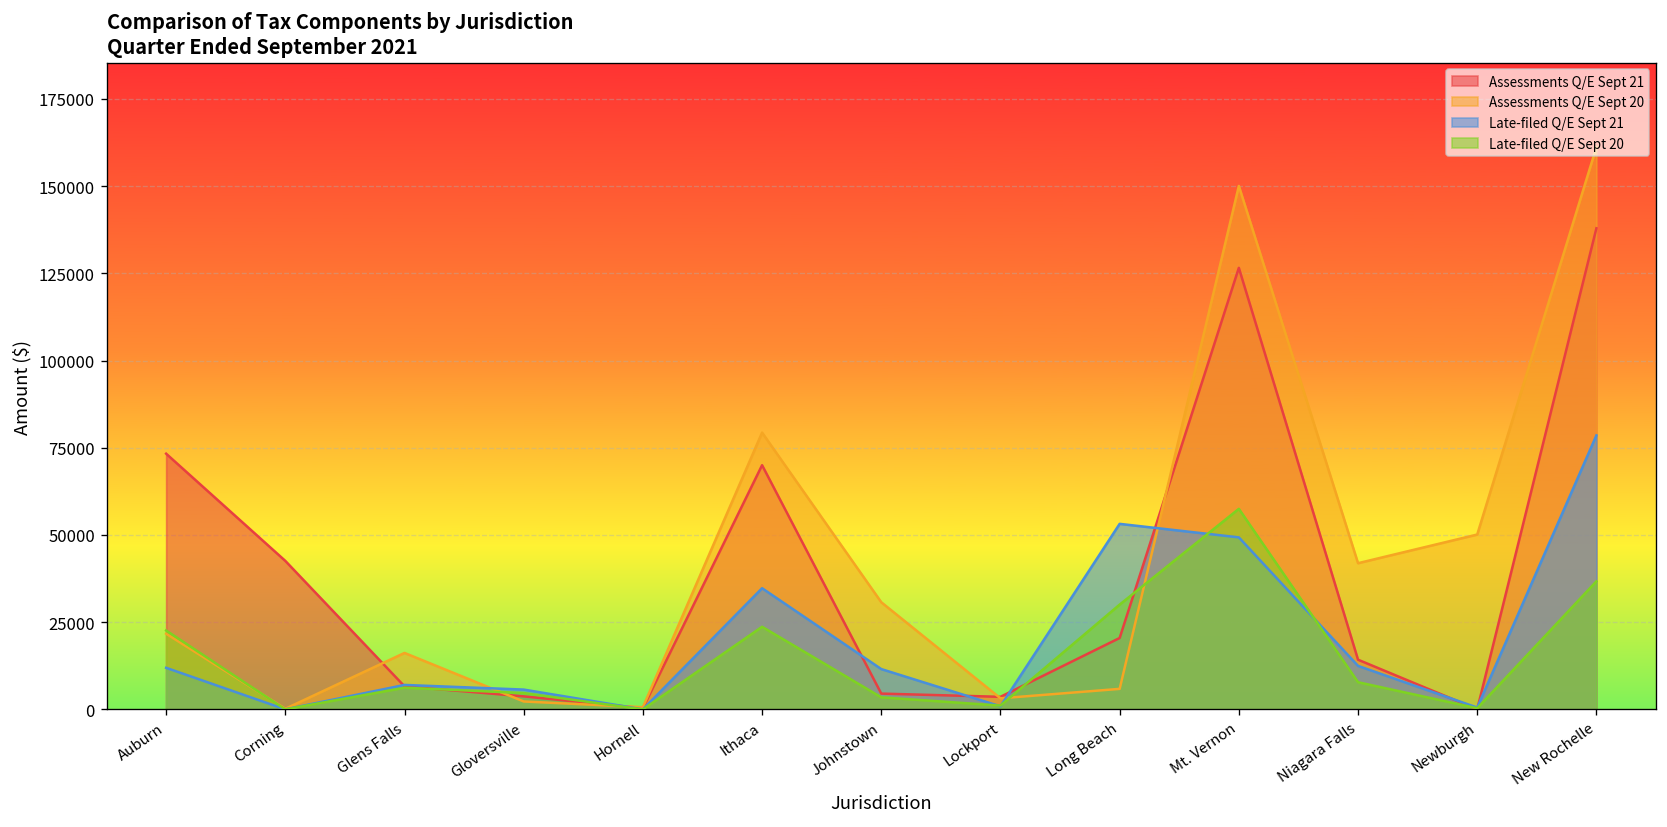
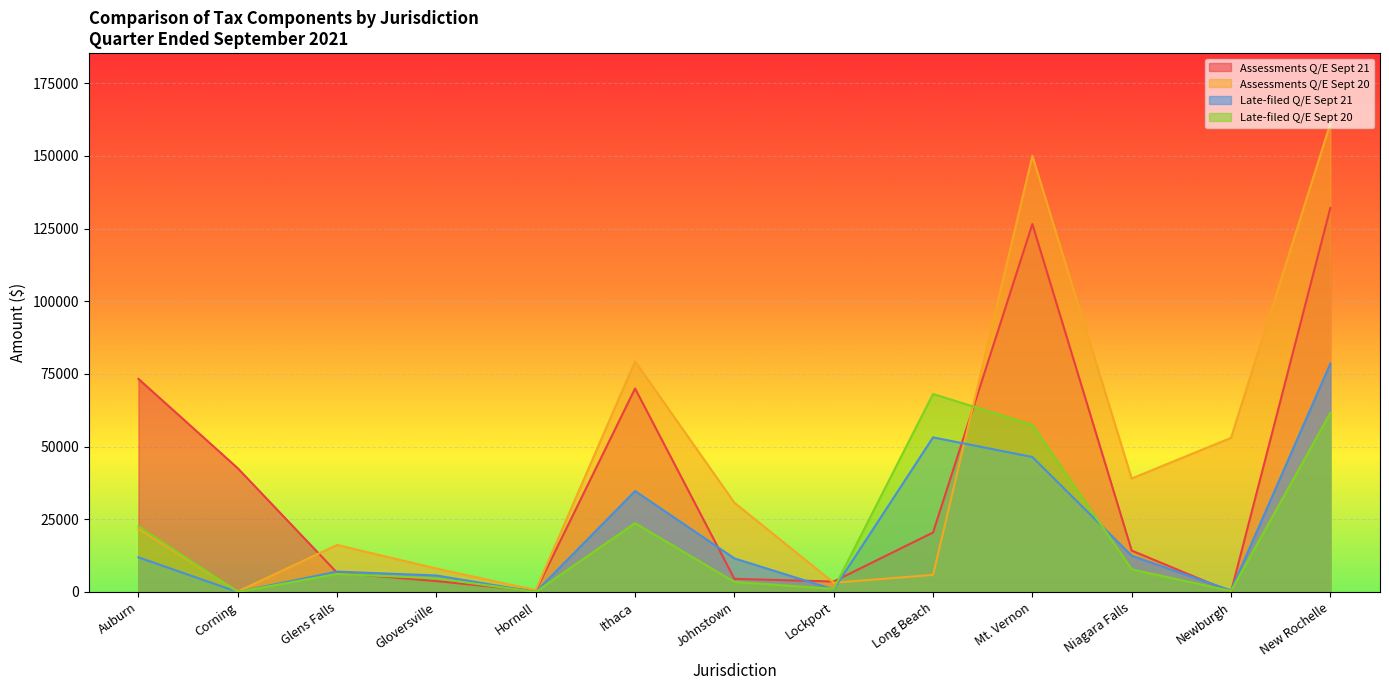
  {
    "Assessments Q/E Sept 21": {
      "Auburn": 73000,
      "Corning": 43000,
      "Gloversville": 4000,
      "Ithaca": 70000,
      "Johnstown": 5000,
      "Long Beach": 20000,
      "Mt. Vernon": 127000,
      "Niagara Falls": 14000,
-     "New Rochelle": 138000
+     "New Rochelle": 132000
    },
    "Assessments Q/E Sept 20": {
      "Auburn": 22000,
      "Glens Falls": 16000,
-     "Gloversville": 2000,
+     "Gloversville": 8000,
      "Ithaca": 79000,
      "Johnstown": 31000,
      "Long Beach": 6000,
      "Mt. Vernon": 150000,
-     "Niagara Falls": 42000,
-     "Newburgh": 50000
+     "Niagara Falls": 39000,
+     "Newburgh": 53000
    },
    "Late-filed Q/E Sept 21": {
      "Auburn": 12000,
      "Gloversville": 6000,
      "Ithaca": 35000,
      "Johnstown": 12000,
      "Long Beach": 53000,
-     "Mt. Vernon": 49000,
+     "Mt. Vernon": 46000,
      "Niagara Falls": 12000,
      "New Rochelle": 79000
    },
    "Late-filed Q/E Sept 20": {
      "Auburn": 23000,
      "Gloversville": 5000,
      "Ithaca": 24000,
      "Johnstown": 3000,
-     "Long Beach": 30000,
+     "Long Beach": 68000,
      "Mt. Vernon": 57000,
      "Niagara Falls": 8000,
-     "New Rochelle": 37000
+     "New Rochelle": 62000
    }
  }
